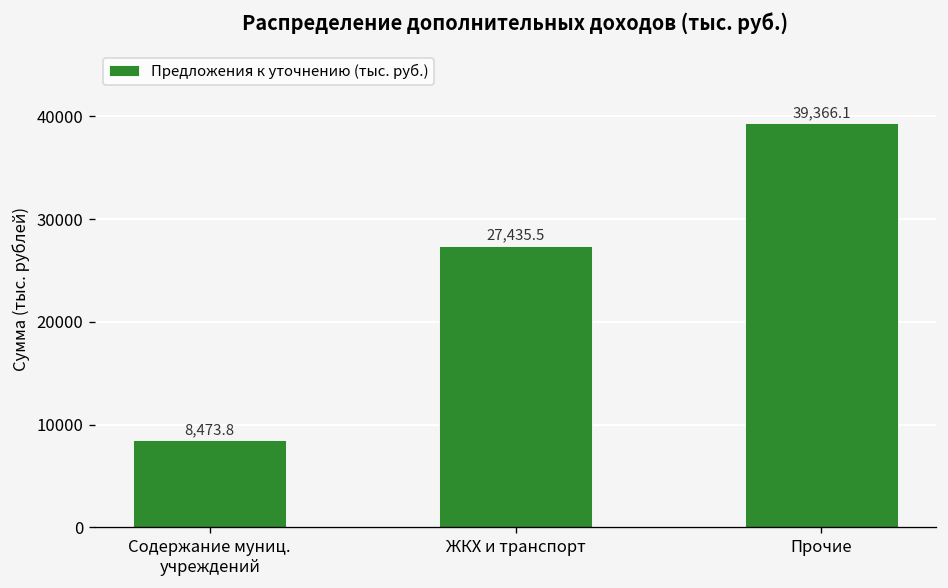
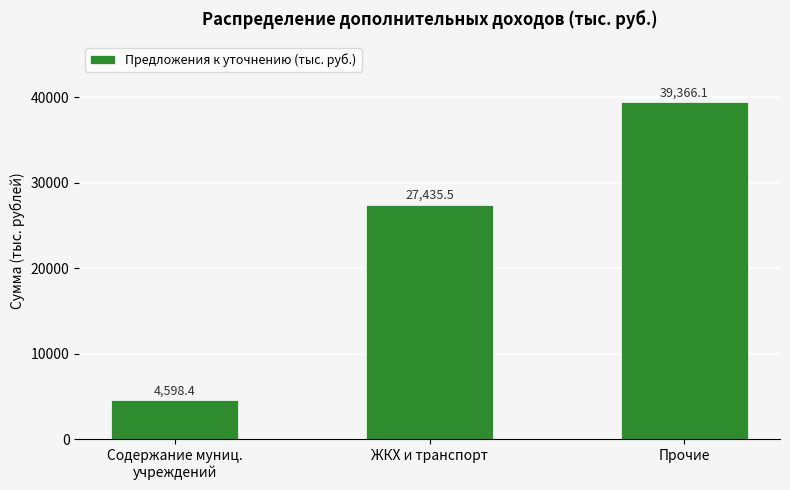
  {
-   "Содержание муниц. учреждений": "8,473.8",
+   "Содержание муниц. учреждений": "4,598.4",
    "ЖКХ и транспорт": "27,435.5",
    "Прочие": "39,366.1"
  }
